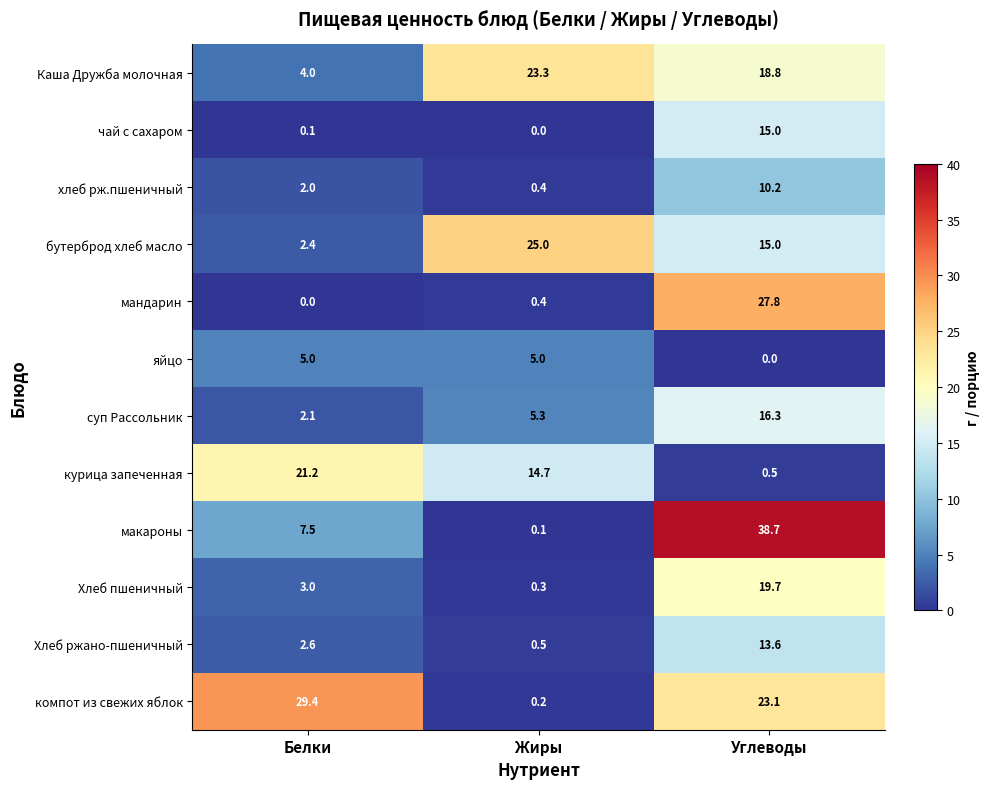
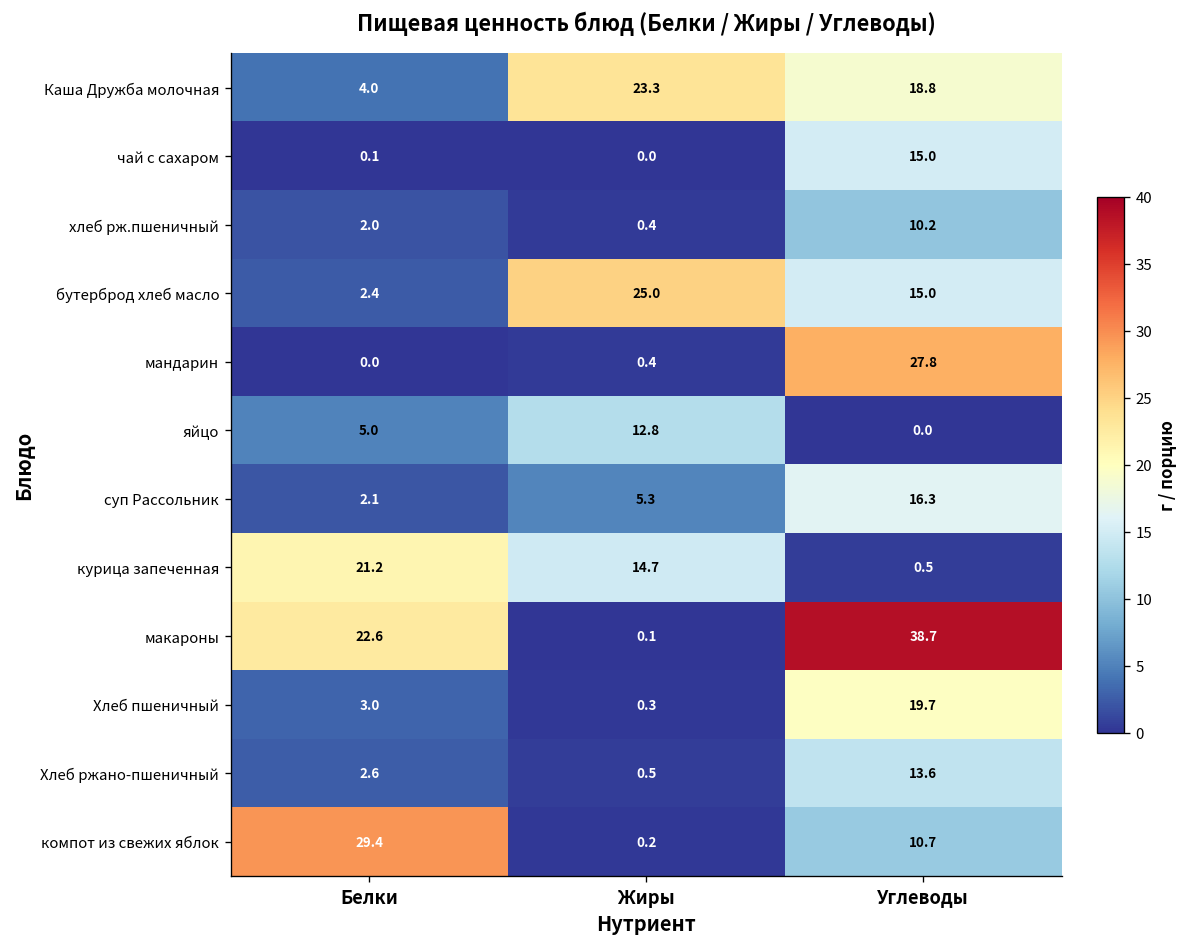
  {
    "Каша Дружба молочная": {
      "Белки": 4.0,
      "Жиры": 23.3,
      "Углеводы": 18.8
    },
    "чай с сахаром": {
      "Белки": 0.1,
      "Жиры": 0.0,
      "Углеводы": 15.0
    },
    "хлеб рж.пшеничный": {
      "Белки": 2.0,
      "Жиры": 0.4,
      "Углеводы": 10.2
    },
    "бутерброд хлеб масло": {
      "Белки": 2.4,
      "Жиры": 25.0,
      "Углеводы": 15.0
    },
    "мандарин": {
      "Белки": 0.0,
      "Жиры": 0.4,
      "Углеводы": 27.8
    },
    "яйцо": {
      "Белки": 5.0,
-     "Жиры": 5.0,
+     "Жиры": 12.8,
      "Углеводы": 0.0
    },
    "суп Рассольник": {
      "Белки": 2.1,
      "Жиры": 5.3,
      "Углеводы": 16.3
    },
    "курица запеченная": {
      "Белки": 21.2,
      "Жиры": 14.7,
      "Углеводы": 0.5
    },
    "макароны": {
-     "Белки": 7.5,
+     "Белки": 22.6,
      "Жиры": 0.1,
      "Углеводы": 38.7
    },
    "Хлеб пшеничный": {
      "Белки": 3.0,
      "Жиры": 0.3,
      "Углеводы": 19.7
    },
    "Хлеб ржано-пшеничный": {
      "Белки": 2.6,
      "Жиры": 0.5,
      "Углеводы": 13.6
    },
    "компот из свежих яблок": {
      "Белки": 29.4,
      "Жиры": 0.2,
-     "Углеводы": 23.1
+     "Углеводы": 10.7
    }
  }
